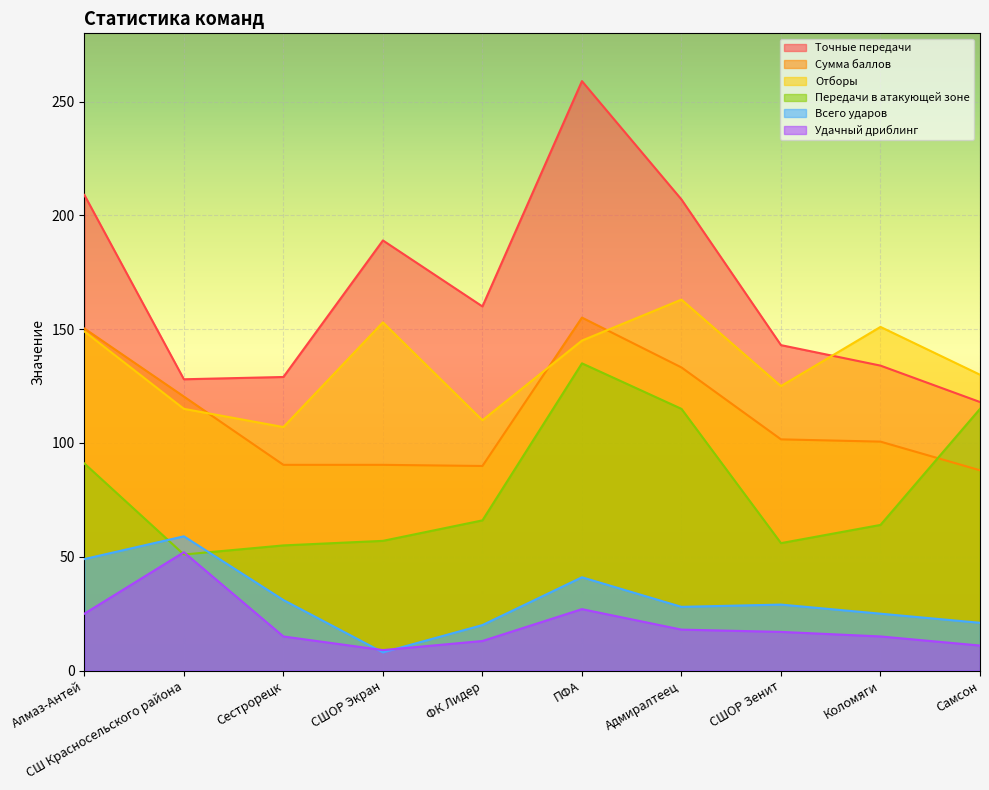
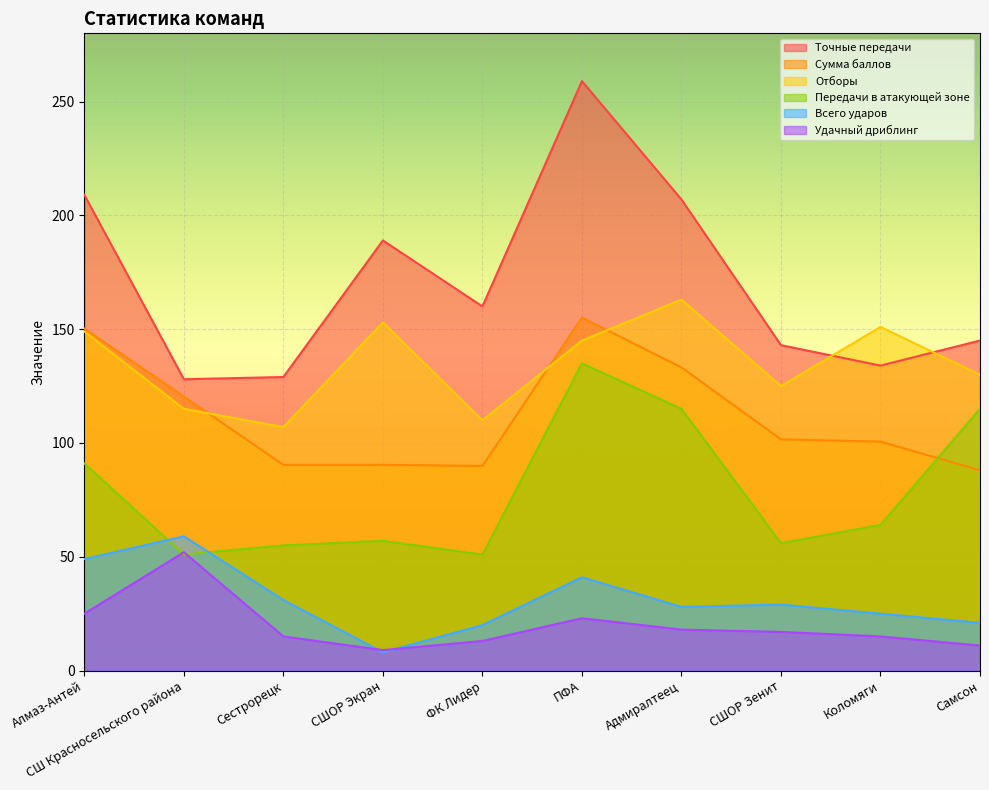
  {
    "Точные передачи": {
      "Алмаз-Антей": 209,
      "СШ Красносельского района": 128,
      "Сестрорецк": 129,
      "СШОР Экран": 189,
      "ФК Лидер": 160,
      "ПФА": 259,
      "Адмиралтеец": 207,
      "СШОР Зенит": 143,
      "Коломяги": 134,
-     "Самсон": 118
+     "Самсон": 145
    },
    "Передачи в атакующей зоне": {
      "Алмаз-Антей": 91,
      "Сестрорецк": 55,
      "СШОР Экран": 57,
-     "ФК Лидер": 66,
+     "ФК Лидер": 51,
      "ПФА": 135,
      "Адмиралтеец": 115,
      "СШОР Зенит": 56,
      "Коломяги": 64,
      "Самсон": 115
    },
    "Всего ударов": {
      "Алмаз-Антей": 49,
      "СШ Красносельского района": 59,
      "Сестрорецк": 31,
      "ФК Лидер": 20,
      "ПФА": 41,
      "Адмиралтеец": 28,
      "СШОР Зенит": 29,
      "Коломяги": 25,
      "Самсон": 21
    },
    "Удачный дриблинг": {
      "Алмаз-Антей": 25,
      "Сестрорецк": 15,
      "ФК Лидер": 13,
-     "ПФА": 27,
+     "ПФА": 23,
      "Адмиралтеец": 18,
      "СШОР Зенит": 17,
      "Коломяги": 15,
      "Самсон": 11
    }
  }
